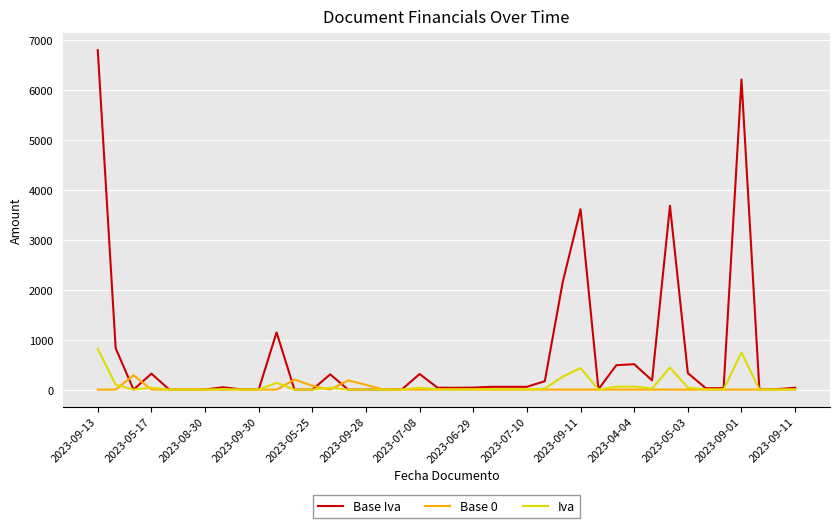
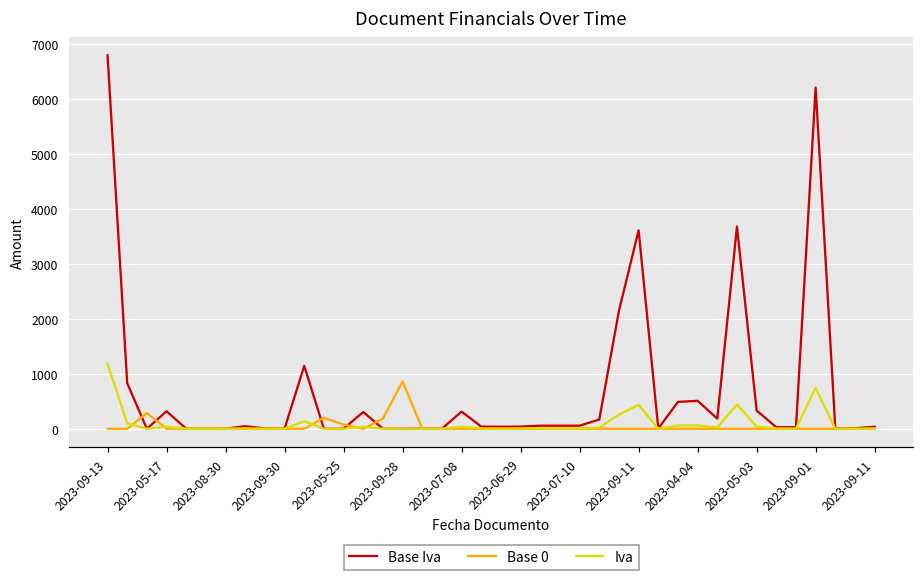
  {
    "Base Iva": {
      "2023-09-13": 6800,
      "2023-05-17": 300,
      "2023-07-08": 300
    },
    "Base 0": {
      "2023-09-13": 0,
      "2023-05-25": 100,
-     "2023-09-28": 100
+     "2023-09-28": 900
    },
    "Iva": {
-     "2023-09-13": 800
+     "2023-09-13": 1200
    }
  }
